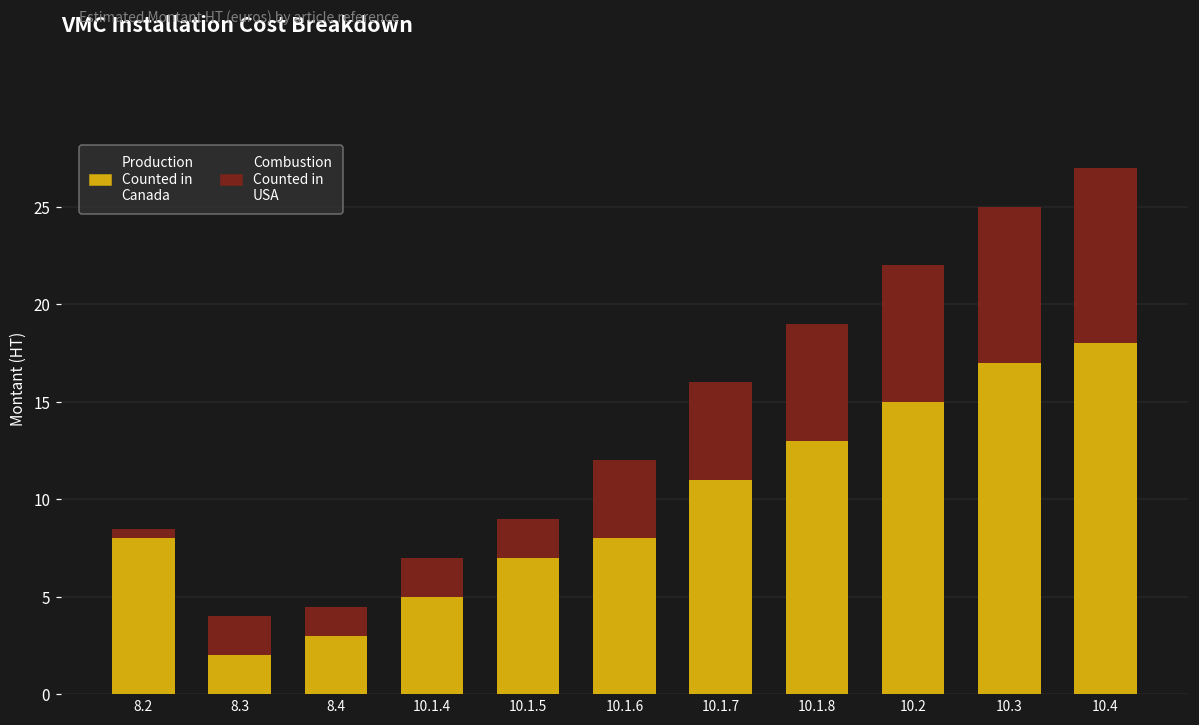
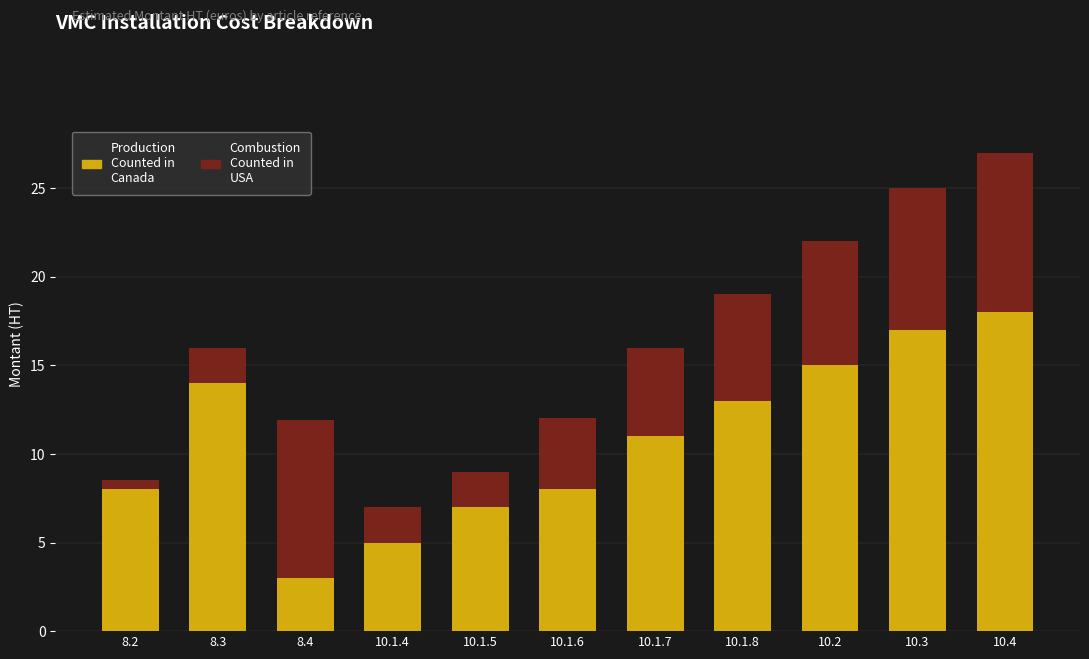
  {
    "Production Counted in Canada": {
      "8.2": 8,
-     "8.3": 2,
+     "8.3": 14,
      "8.4": 3,
      "10.1.4": 5,
      "10.1.5": 7,
      "10.1.6": 8,
      "10.1.7": 11,
      "10.1.8": 13,
      "10.2": 15,
      "10.3": 17,
      "10.4": 18
    },
    "Combustion Counted in USA": {
      "8.2": 0.5,
      "8.3": 2.0,
-     "8.4": 1.5,
+     "8.4": 8.9,
      "10.1.4": 2.0,
      "10.1.5": 2.0,
      "10.1.6": 4.0,
      "10.1.7": 5.0,
      "10.1.8": 6.0,
      "10.2": 7.0,
      "10.3": 8.0,
      "10.4": 9.0
    }
  }
